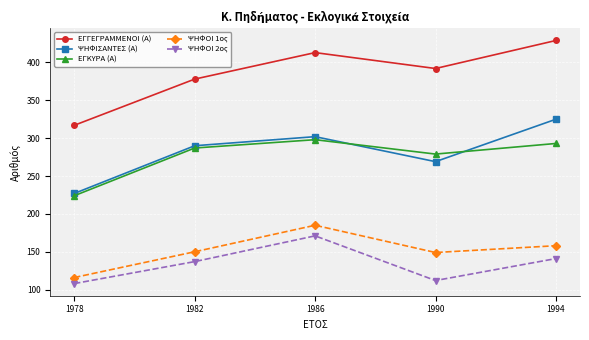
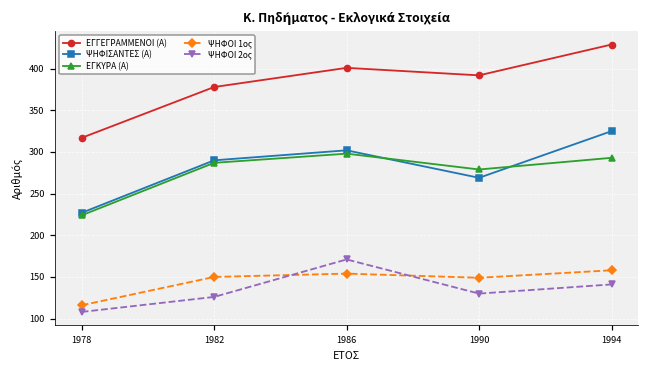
  {
    "ΕΓΓΕΓΡΑΜΜΕΝΟΙ (Α)": {
      "1978": 320,
      "1982": 380,
-     "1986": 410,
+     "1986": 400,
      "1990": 390,
      "1994": 430
    },
    "ΨΗΦΙΣΑΝΤΕΣ (Α)": {
      "1986": 300,
      "1990": 270,
      "1994": 330
    },
    "ΕΓΚΥΡΑ (Α)": {
      "1986": 300,
      "1990": 280,
      "1994": 290
    },
    "ΨΗΦΟΙ 1ος": {
      "1978": 120,
      "1982": 150,
-     "1986": 190,
+     "1986": 150,
      "1990": 150,
      "1994": 160
    },
    "ΨΗΦΟΙ 2ος": {
      "1978": 110,
-     "1982": 140,
+     "1982": 130,
      "1986": 170,
-     "1990": 110,
+     "1990": 130,
      "1994": 140
    }
  }
